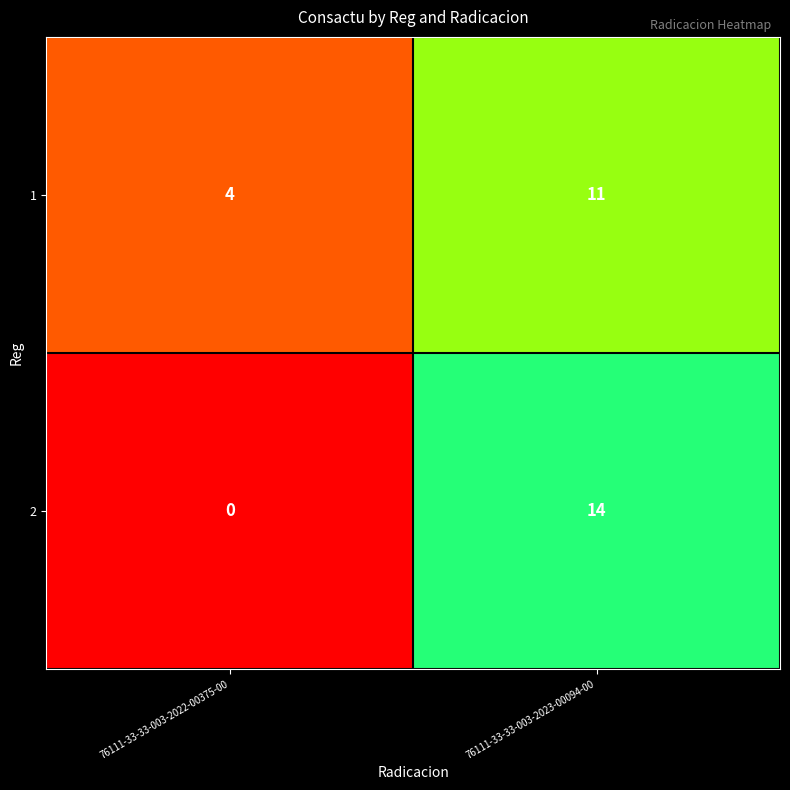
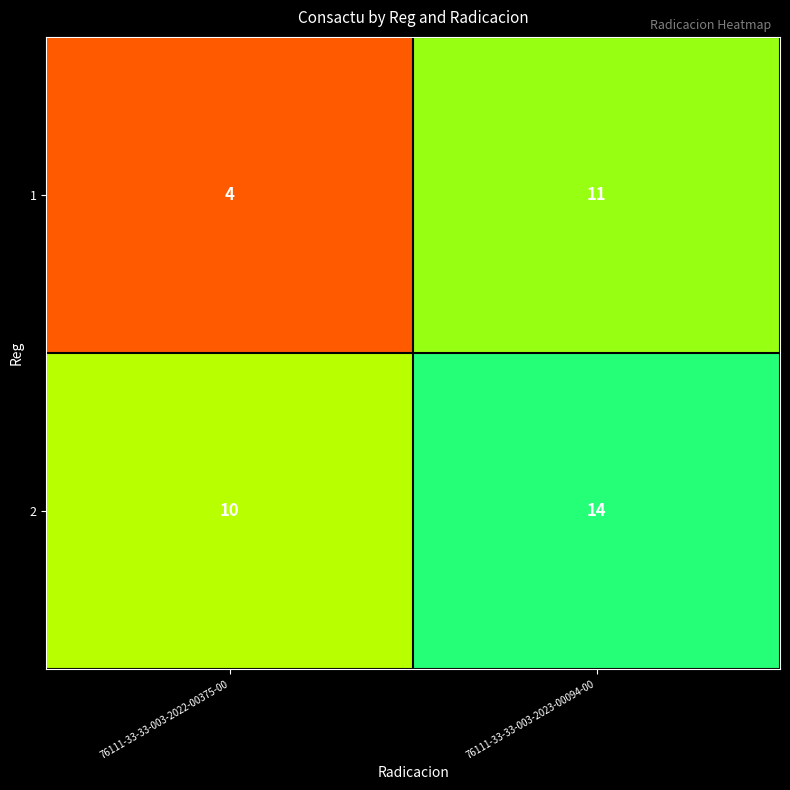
  {
    "1": {
      "76111-33-33-003-2022-00375-00": 4,
      "76111-33-33-003-2023-00094-00": 11
    },
    "2": {
-     "76111-33-33-003-2022-00375-00": 0,
+     "76111-33-33-003-2022-00375-00": 10,
      "76111-33-33-003-2023-00094-00": 14
    }
  }
